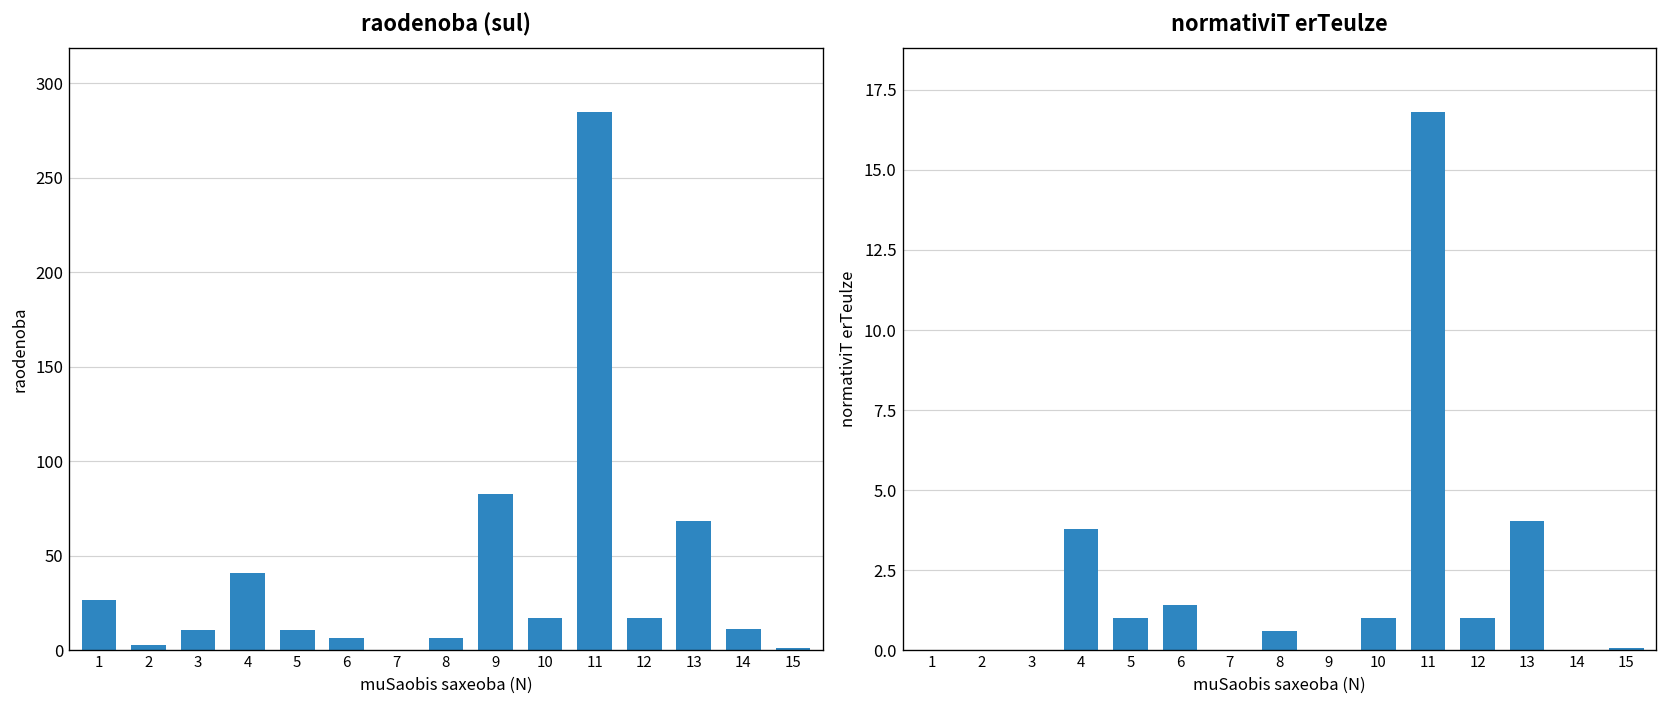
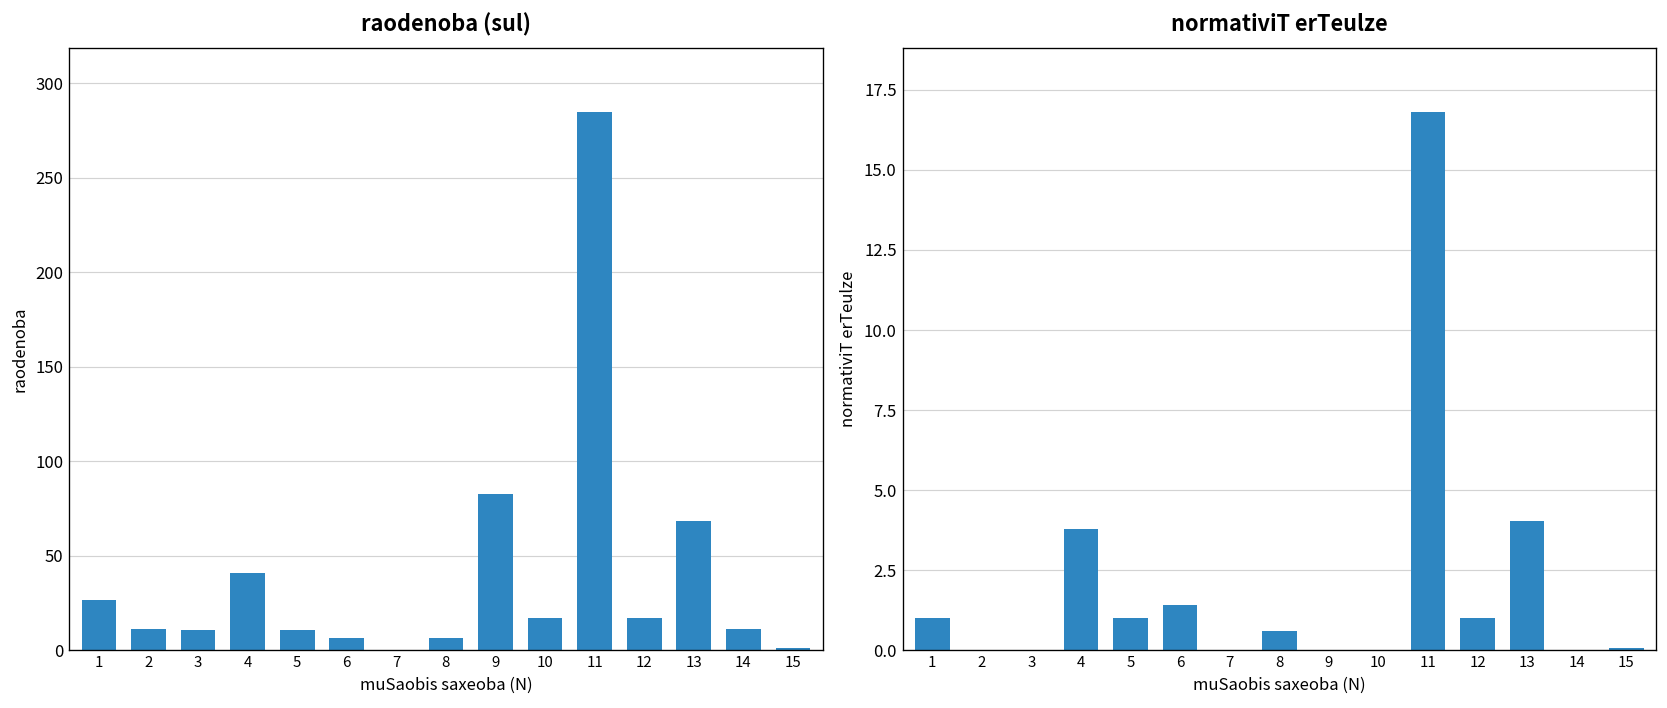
  {
    "raodenoba (sul)": {
      "1": 27,
-     "2": 3,
+     "2": 11,
      "3": 11,
      "4": 41,
      "5": 11,
      "6": 7,
      "8": 7,
      "9": 83,
      "10": 17,
      "11": 285,
      "12": 17,
      "13": 68,
      "14": 11
    },
    "normativiT erTeulze": {
-     "1": 0,
+     "1": 1,
      "2": 0,
      "3": 0,
      "4": 3.8,
      "5": 1,
      "6": 1.4,
      "8": 0.6,
      "9": 0,
-     "10": 1,
+     "10": 0,
      "11": 16.8,
      "12": 1,
      "13": 4
    }
  }
